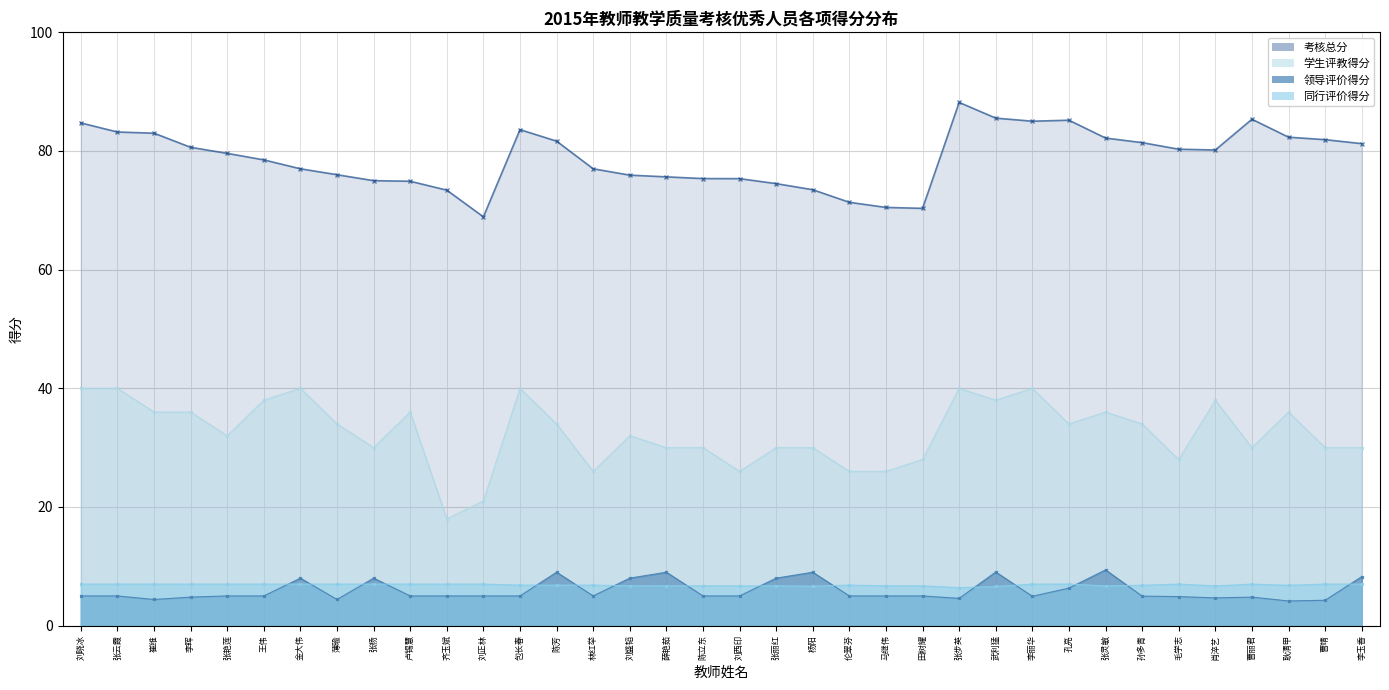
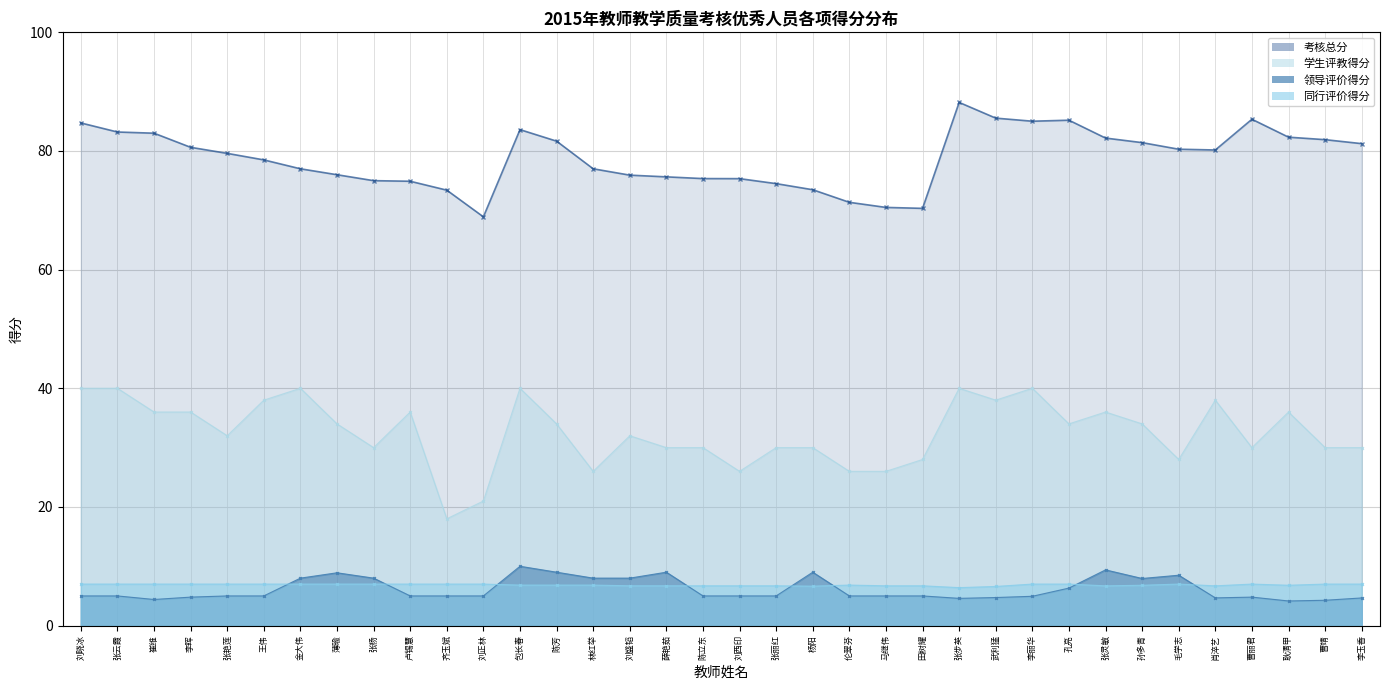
  {
    "领导评价得分": {
      "刘晓冰": 5,
      "张云霞": 5,
      "崔维": 4,
      "李晖": 5,
      "张艳莲": 5,
      "王伟": 5,
      "金大伟": 8,
-     "薄瑜": 4,
+     "薄瑜": 9,
      "张杨": 8,
      "卢锡慧": 5,
      "齐玉斌": 5,
      "刘正林": 5,
-     "包长春": 5,
+     "包长春": 10,
      "陈芳": 9,
-     "林红举": 5,
+     "林红举": 8,
      "刘盛韬": 8,
      "薛艳茹": 9,
      "陈立东": 5,
      "刘西印": 5,
-     "张丽红": 8,
+     "张丽红": 5,
      "杨阳": 9,
      "伦翠芬": 5,
      "马继伟": 5,
      "田树耀": 5,
      "张步英": 5,
-     "武利猛": 9,
+     "武利猛": 5,
      "李丽华": 5,
      "孔亮": 6,
      "张灵敏": 9,
-     "孙多青": 5,
-     "毛学志": 5,
+     "孙多青": 8,
+     "毛学志": 8,
      "肖淬艺": 5,
      "曹丽君": 5,
      "耿清甲": 4,
      "曹靖": 4,
-     "李玉香": 8
+     "李玉香": 5
    }
  }
